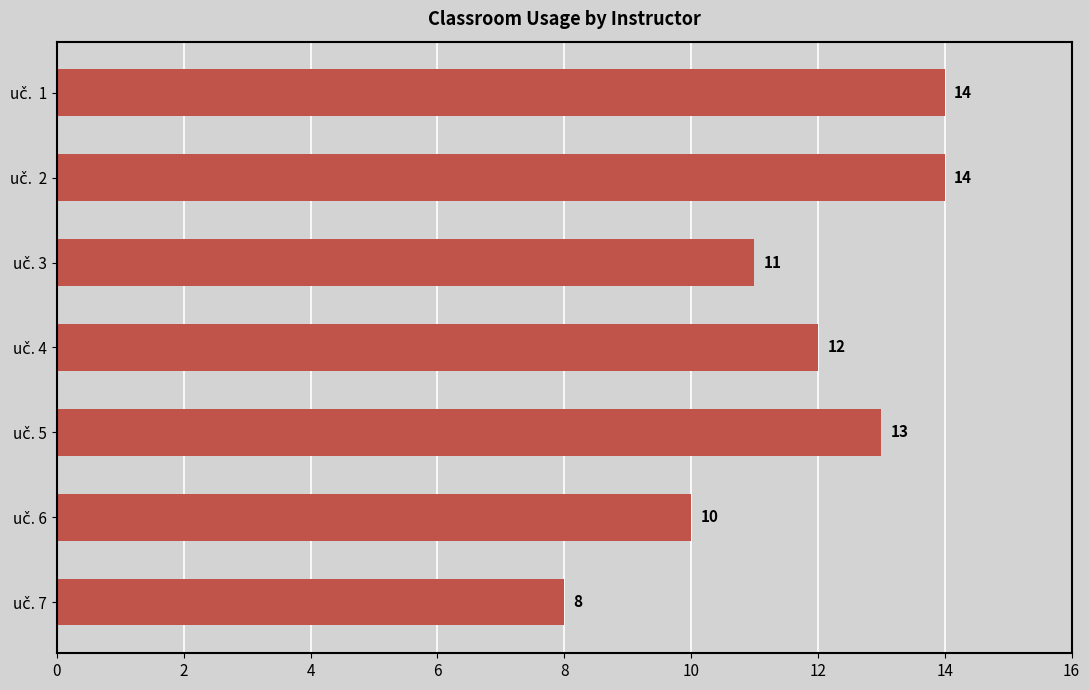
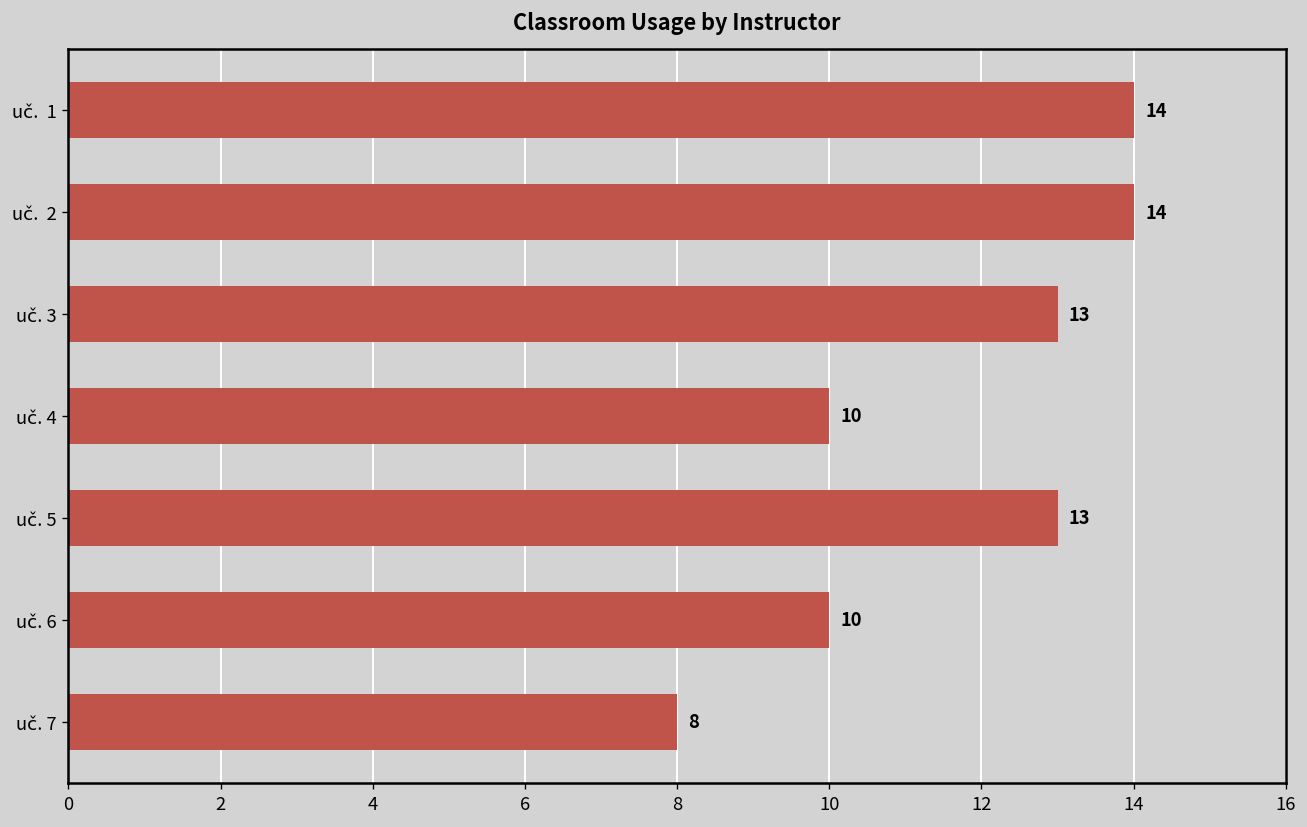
  {
    "uč. 1": 14,
    "uč. 2": 14,
-   "uč. 3": 11,
-   "uč. 4": 12,
+   "uč. 3": 13,
+   "uč. 4": 10,
    "uč. 5": 13,
    "uč. 6": 10,
    "uč. 7": 8
  }
